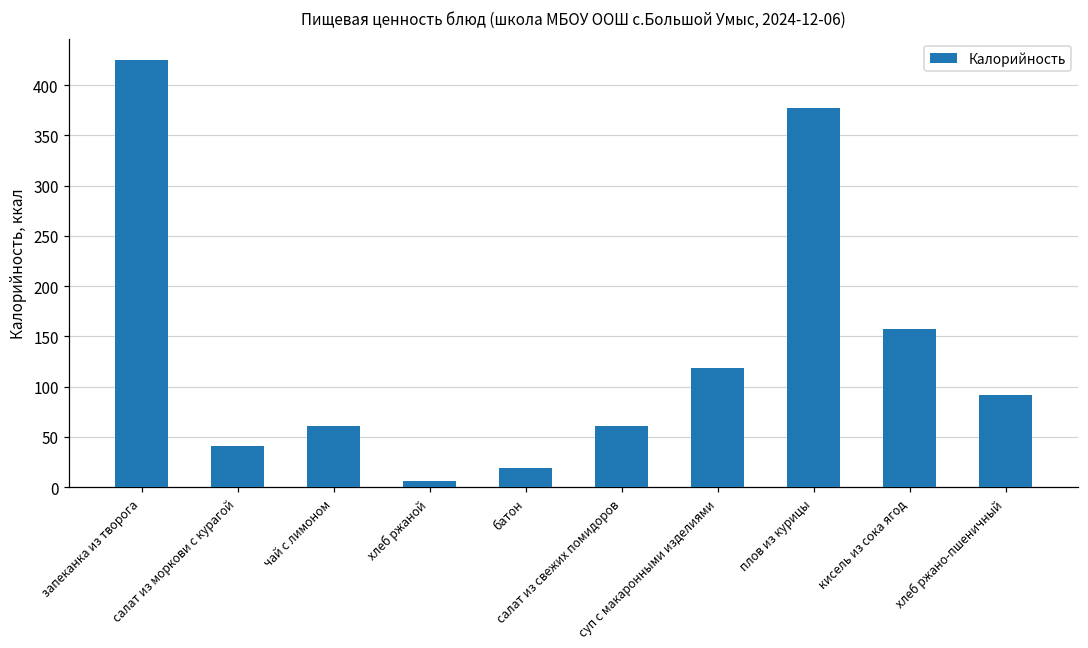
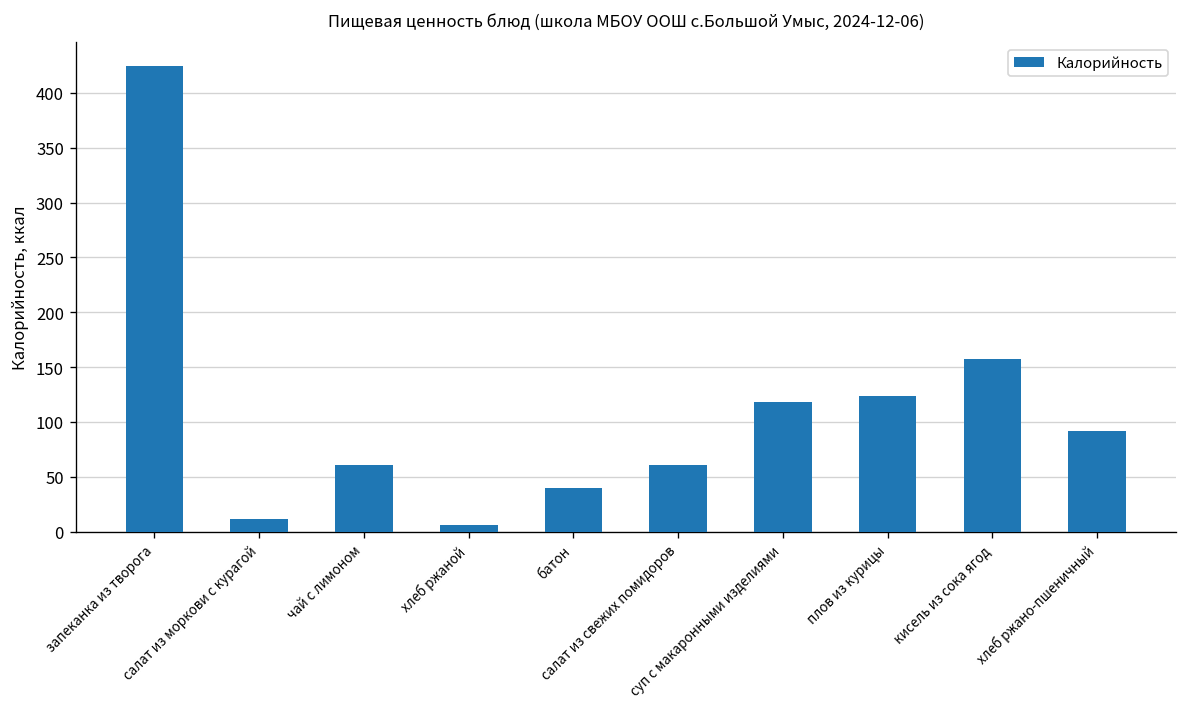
  {
    "запеканка из творога": 430,
-   "салат из моркови с курагой": 40,
+   "салат из моркови с курагой": 10,
    "чай с лимоном": 60,
    "хлеб ржаной": 10,
-   "батон": 20,
+   "батон": 40,
    "салат из свежих помидоров": 60,
    "суп с макаронными изделиями": 120,
-   "плов из курицы": 380,
+   "плов из курицы": 120,
    "кисель из сока ягод": 160,
    "хлеб ржано-пшеничный": 90
  }
